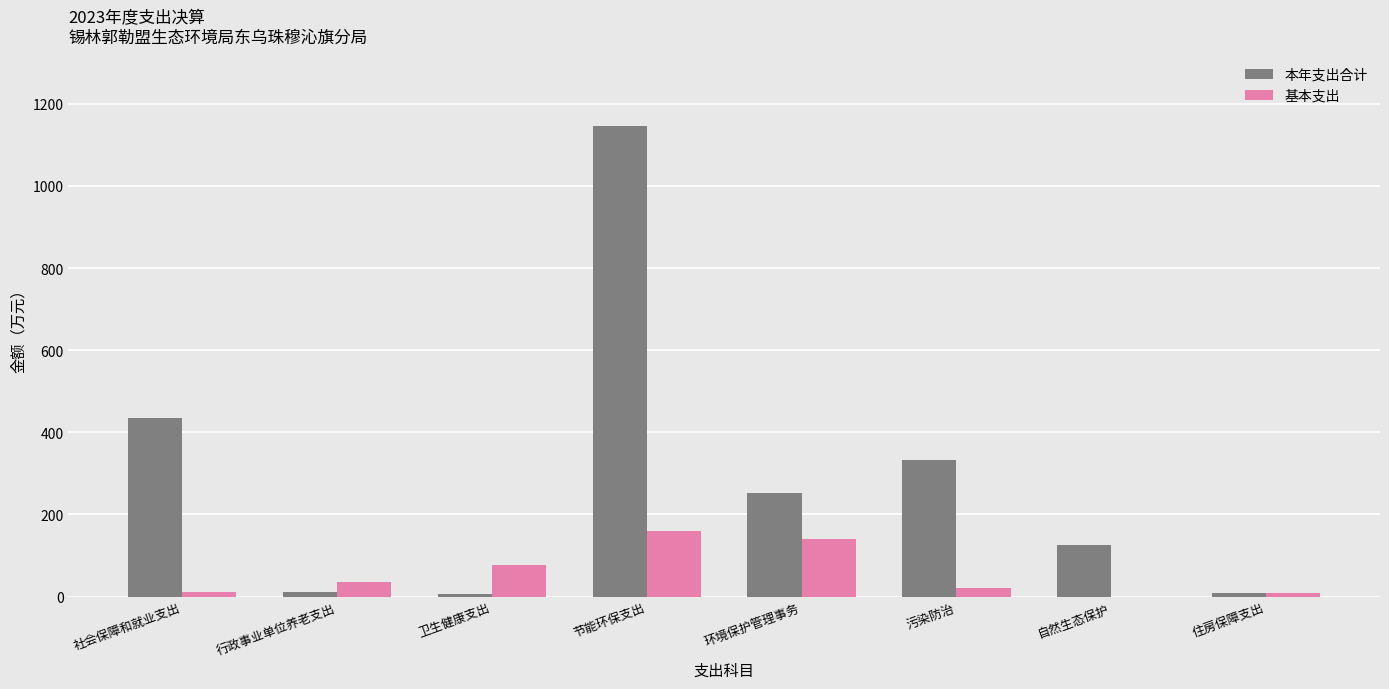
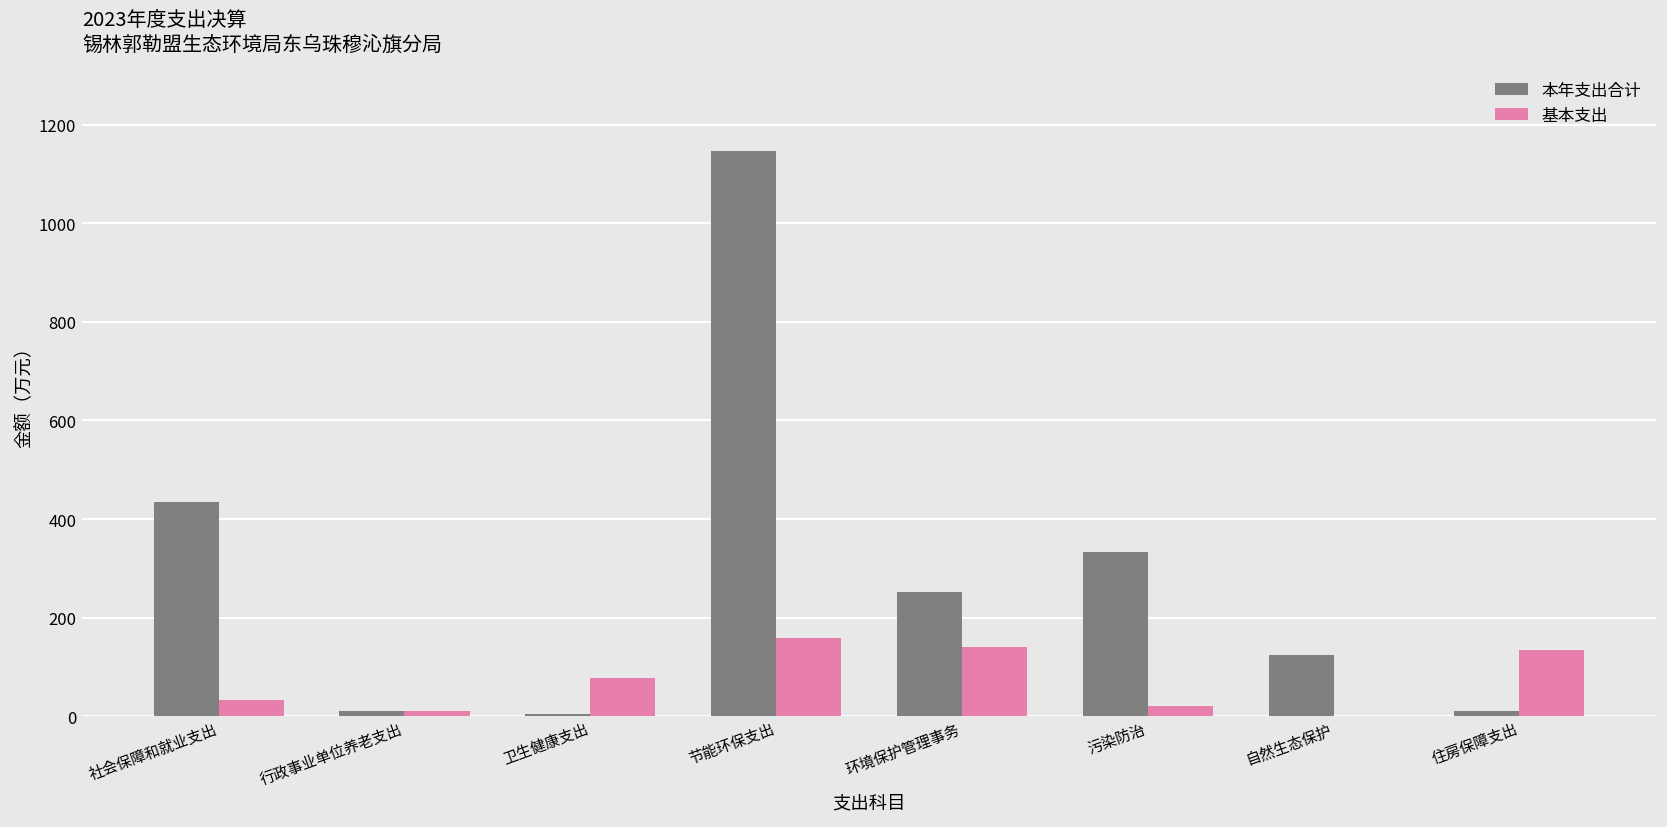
  {
    "本年支出合计": {
      "社会保障和就业支出": 440,
      "行政事业单位养老支出": 10,
      "节能环保支出": 1150,
      "环境保护管理事务": 250,
      "污染防治": 330,
      "自然生态保护": 130,
      "住房保障支出": 10
    },
    "基本支出": {
-     "社会保障和就业支出": 10,
-     "行政事业单位养老支出": 40,
+     "社会保障和就业支出": 30,
+     "行政事业单位养老支出": 10,
      "卫生健康支出": 80,
      "节能环保支出": 160,
      "环境保护管理事务": 140,
      "污染防治": 20,
      "自然生态保护": 0,
-     "住房保障支出": 10
+     "住房保障支出": 130
    }
  }
